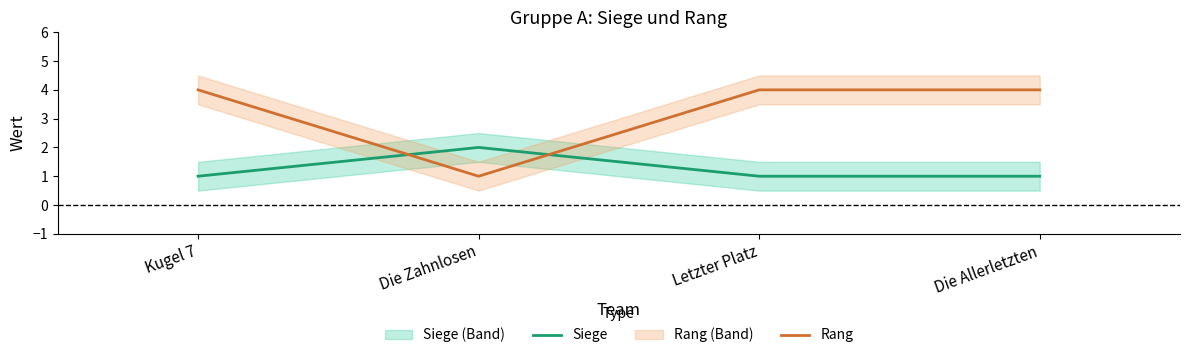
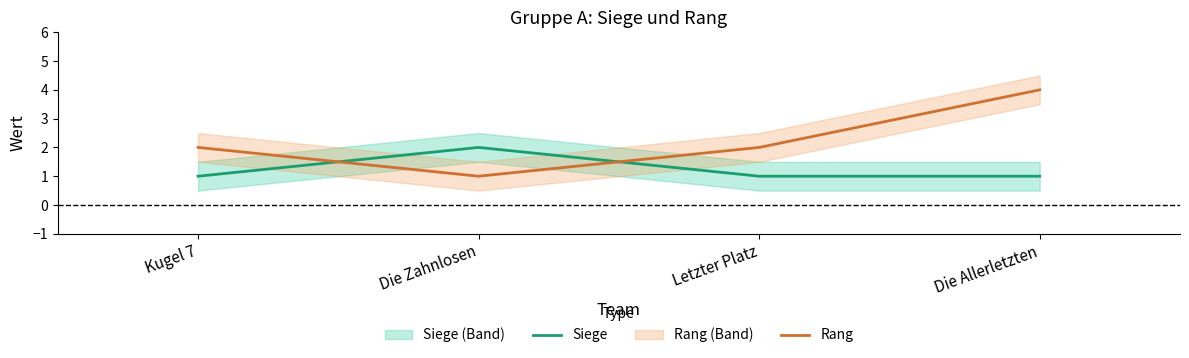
  {
    "Siege": {
      "Kugel 7": 1,
      "Die Zahnlosen": 2,
      "Letzter Platz": 1,
      "Die Allerletzten": 1
    },
    "Siege (Band)": {
      "Die Zahnlosen": 1
    },
    "Rang": {
-     "Kugel 7": 4,
+     "Kugel 7": 2,
      "Die Zahnlosen": 1,
-     "Letzter Platz": 4,
+     "Letzter Platz": 2,
      "Die Allerletzten": 4
    },
    "Rang (Band)": {
      "Kugel 7": 1,
      "Letzter Platz": 1
    }
  }
